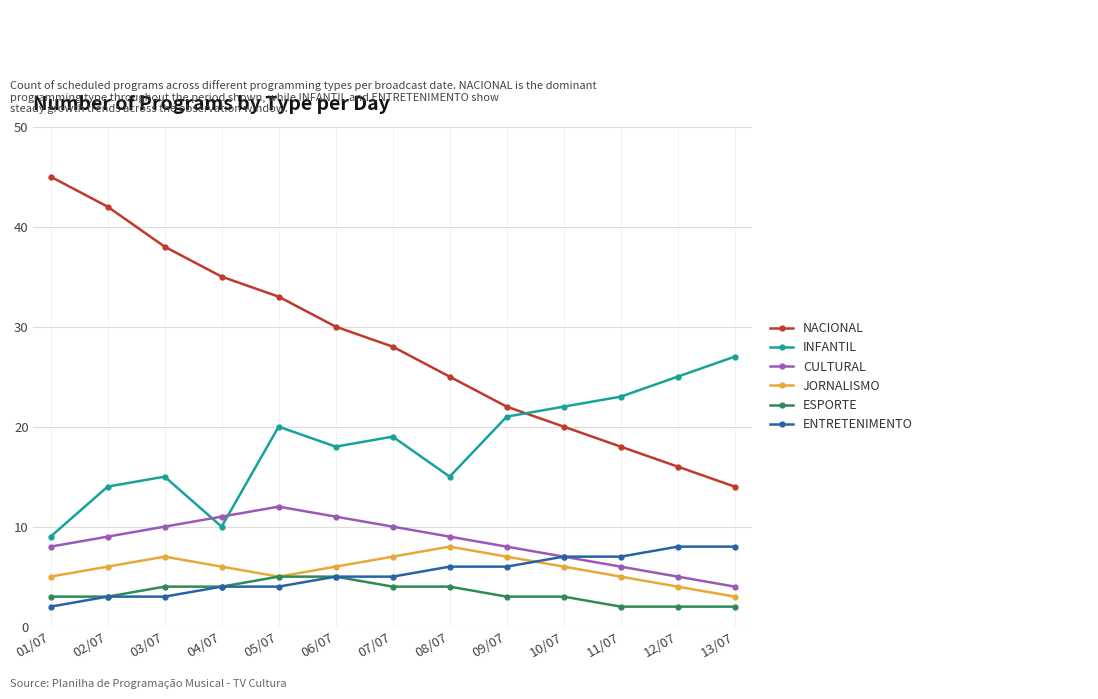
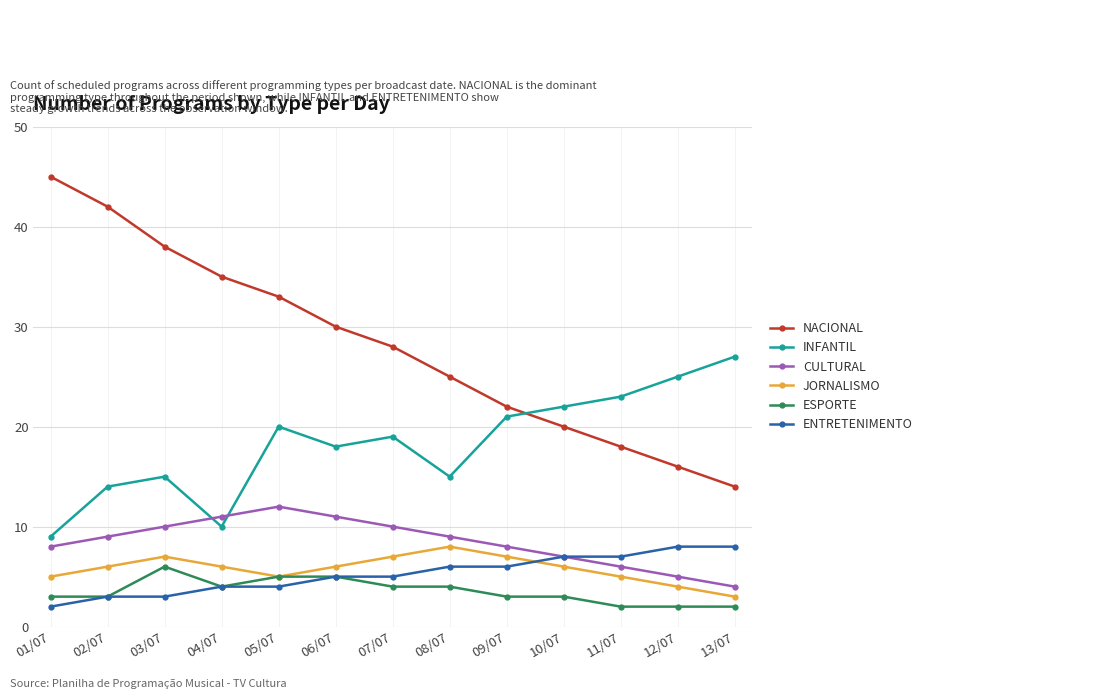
  {
    "NACIONAL": {
      "01/07": 45,
      "02/07": 42,
      "03/07": 38,
      "04/07": 35,
      "05/07": 33,
      "06/07": 30,
      "07/07": 28,
      "08/07": 25,
      "09/07": 22,
      "10/07": 20,
      "11/07": 18,
      "12/07": 16,
      "13/07": 14
    },
    "INFANTIL": {
      "01/07": 9,
      "02/07": 14,
      "03/07": 15,
      "04/07": 10,
      "05/07": 20,
      "06/07": 18,
      "07/07": 19,
      "08/07": 15,
      "09/07": 21,
      "10/07": 22,
      "11/07": 23,
      "12/07": 25,
      "13/07": 27
    },
    "CULTURAL": {
      "01/07": 8,
      "02/07": 9,
      "03/07": 10,
      "04/07": 11,
      "05/07": 12,
      "06/07": 11,
      "07/07": 10,
      "08/07": 9,
      "09/07": 8,
      "11/07": 6,
      "12/07": 5,
      "13/07": 4
    },
    "JORNALISMO": {
      "01/07": 5,
      "02/07": 6,
      "03/07": 7,
      "04/07": 6,
      "06/07": 6,
      "07/07": 7,
      "08/07": 8,
      "09/07": 7,
      "10/07": 6,
      "11/07": 5,
      "12/07": 4,
      "13/07": 3
    },
    "ESPORTE": {
      "01/07": 3,
-     "03/07": 4,
+     "03/07": 6,
      "07/07": 4,
      "08/07": 4,
      "09/07": 3,
      "10/07": 3,
      "11/07": 2,
      "12/07": 2,
      "13/07": 2
    },
    "ENTRETENIMENTO": {
      "01/07": 2,
      "03/07": 3,
      "05/07": 4,
      "07/07": 5,
      "08/07": 6,
      "09/07": 6,
      "11/07": 7,
      "12/07": 8,
      "13/07": 8
    }
  }
